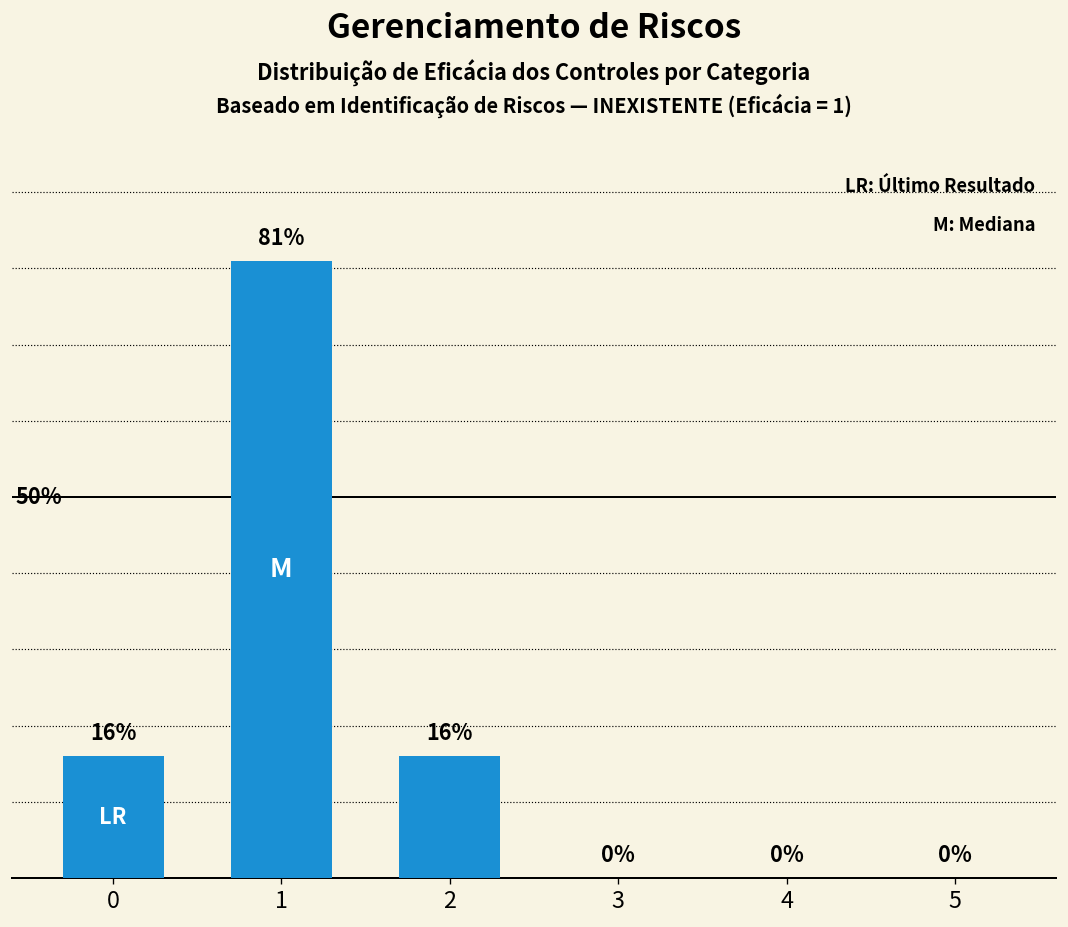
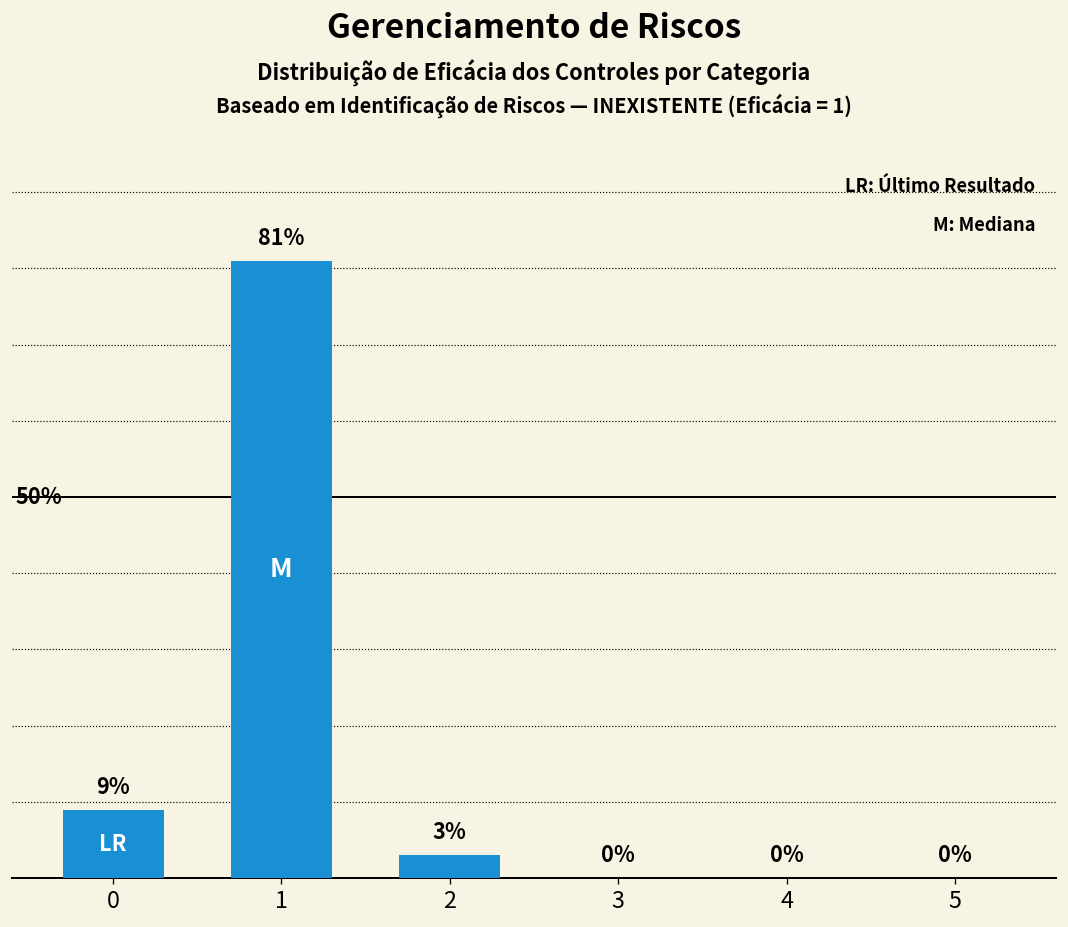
  {
-   "0": "16%",
+   "0": "9%",
    "1": "81%",
-   "2": "16%",
+   "2": "3%",
    "3": "0%",
    "4": "0%",
    "5": "0%"
  }
